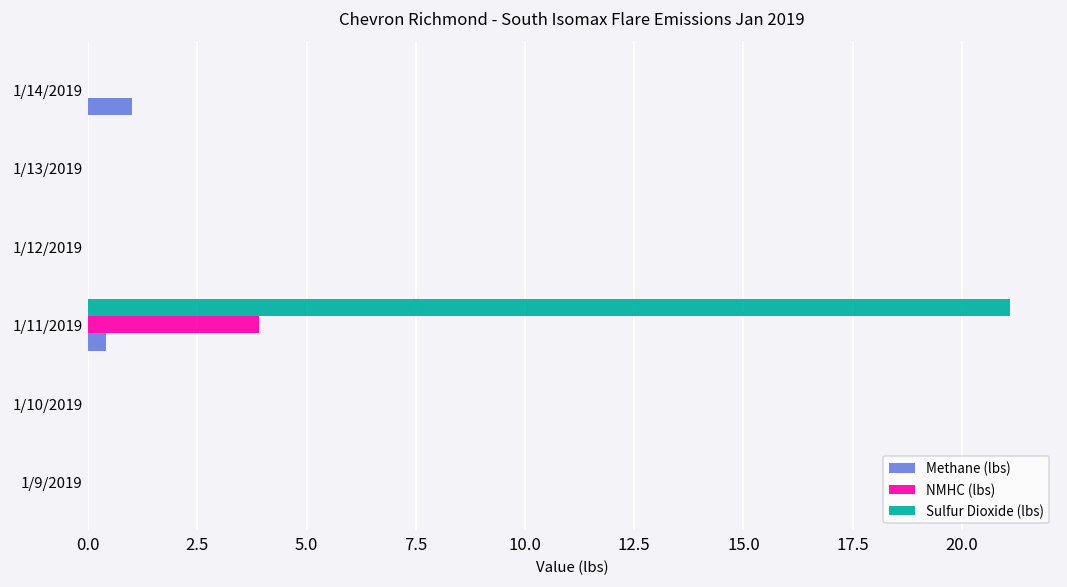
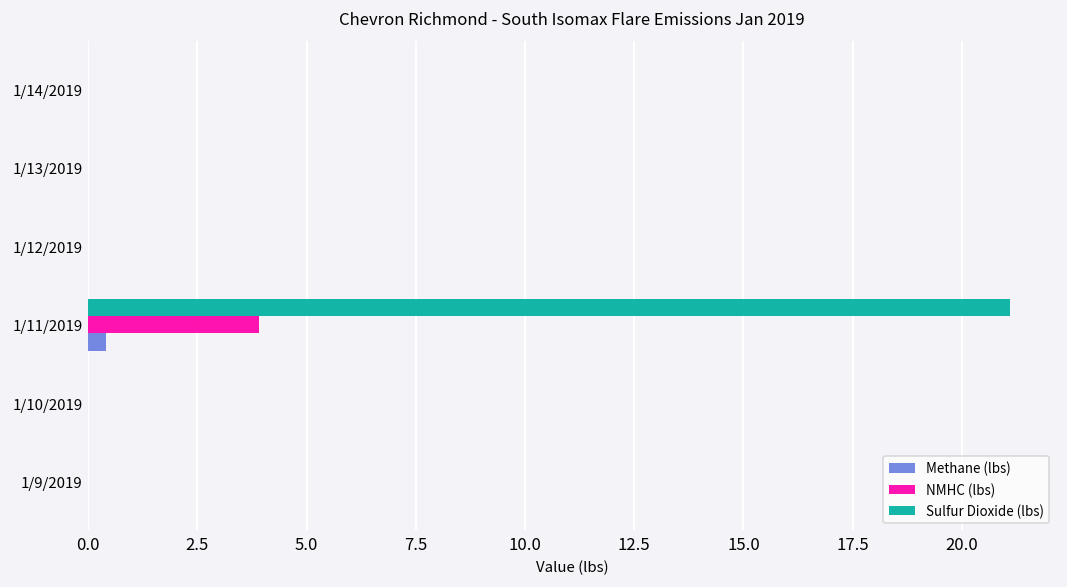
  {
    "Methane (lbs)": {
-     "1/14/2019": 1,
+     "1/14/2019": 0,
      "1/13/2019": 0,
      "1/12/2019": 0,
      "1/11/2019": 0.4,
      "1/10/2019": 0,
      "1/9/2019": 0
    },
    "NMHC (lbs)": {
      "1/14/2019": 0,
      "1/13/2019": 0,
      "1/12/2019": 0,
      "1/11/2019": 3.9,
      "1/10/2019": 0,
      "1/9/2019": 0
    },
    "Sulfur Dioxide (lbs)": {
      "1/14/2019": 0,
      "1/13/2019": 0,
      "1/12/2019": 0,
      "1/11/2019": 21.1,
      "1/10/2019": 0,
      "1/9/2019": 0
    }
  }
